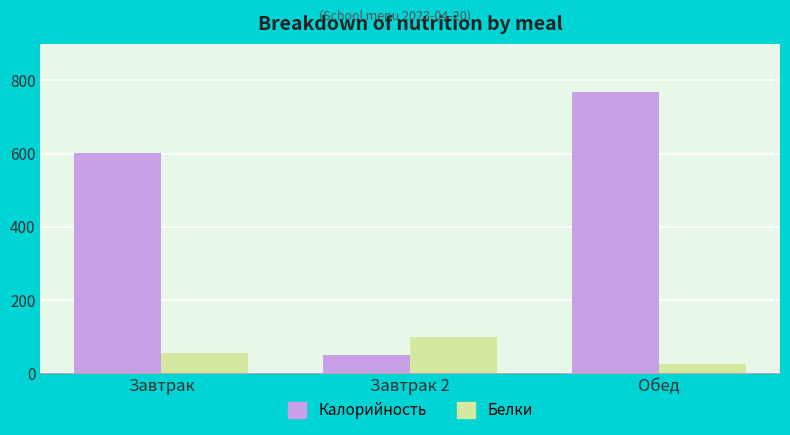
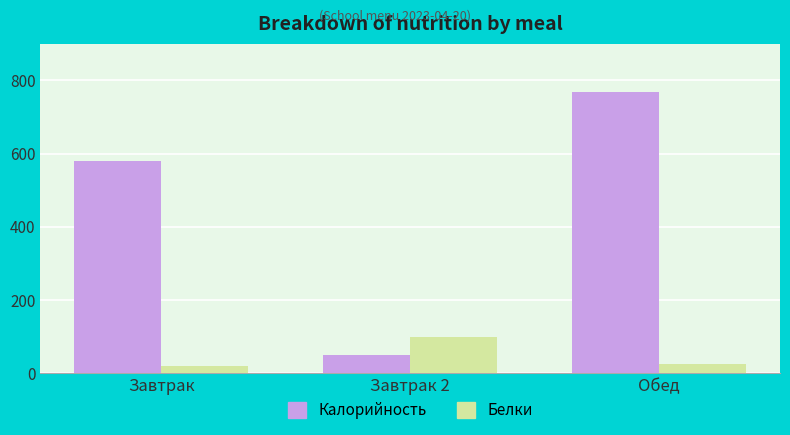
  {
    "Калорийность": {
-     "Завтрак": 600,
+     "Завтрак": 580,
      "Завтрак 2": 50,
      "Обед": 770
    },
    "Белки": {
-     "Завтрак": 50,
+     "Завтрак": 20,
      "Завтрак 2": 100,
      "Обед": 20
    }
  }
